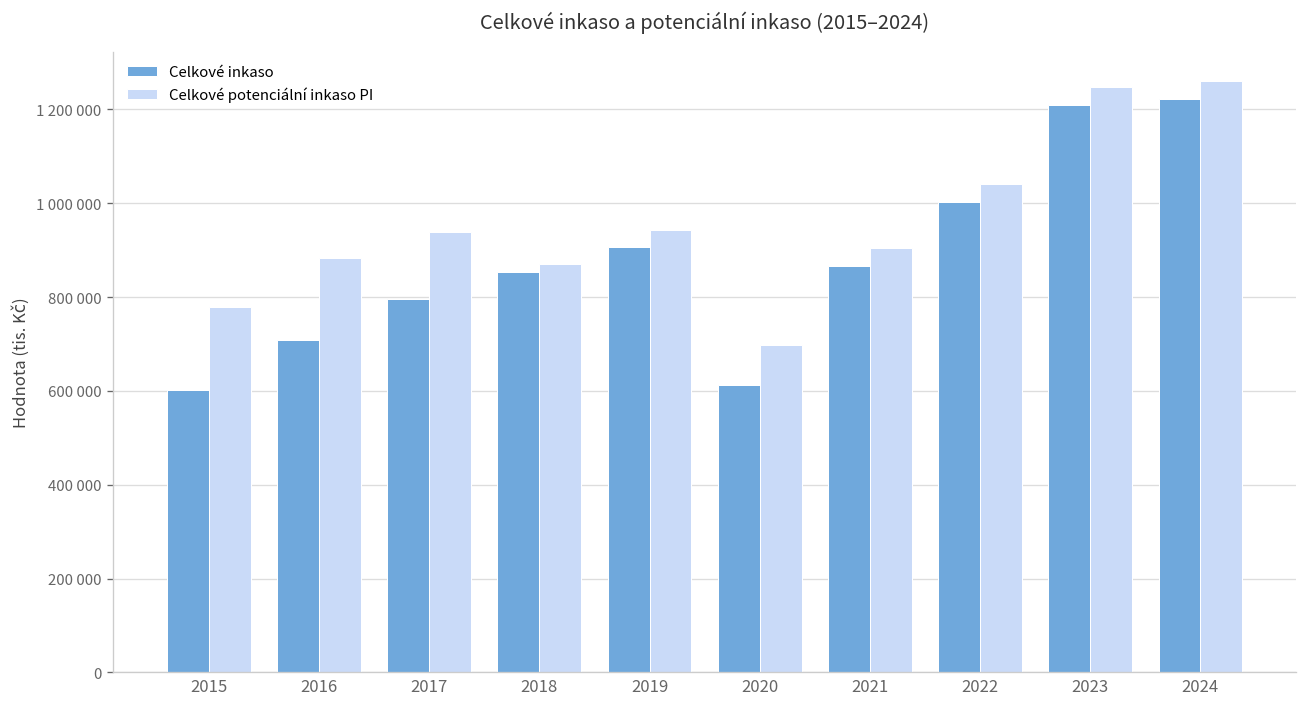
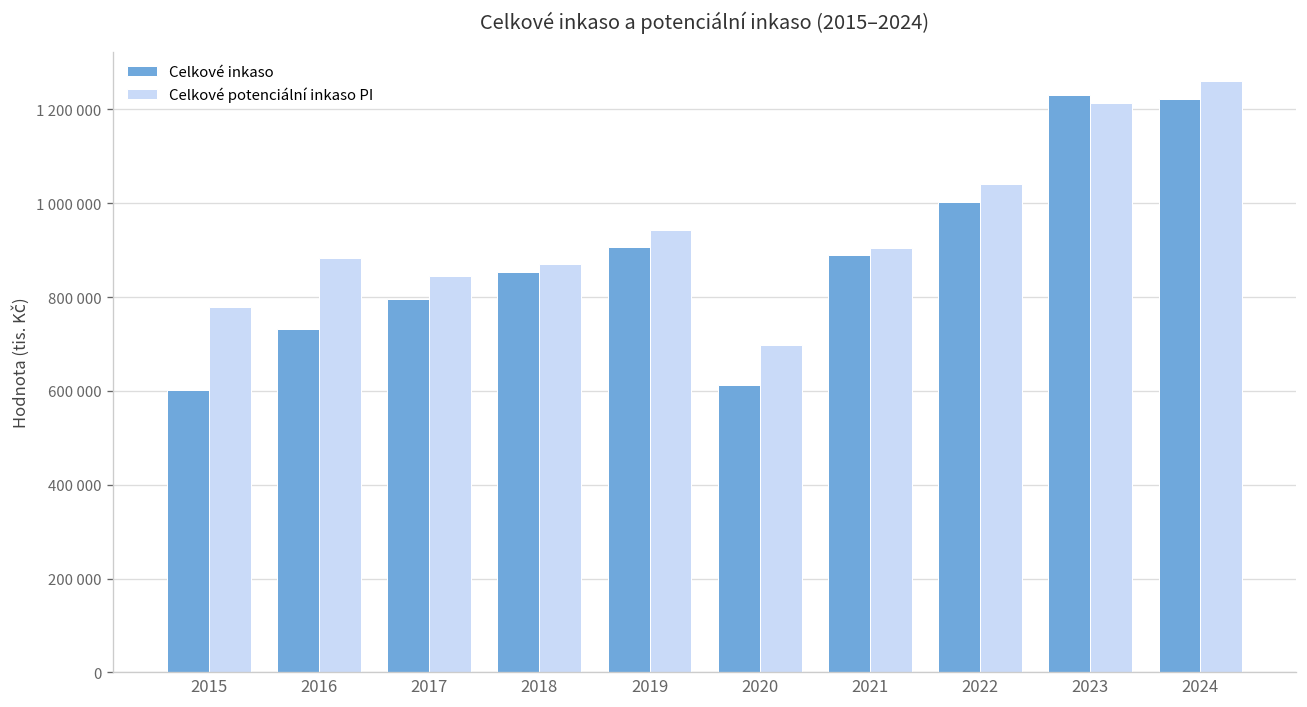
  {
    "Celkové inkaso": {
      "2015": 600000,
-     "2016": 710000,
+     "2016": 730000,
      "2017": 800000,
      "2018": 850000,
      "2019": 910000,
      "2020": 610000,
-     "2021": 870000,
+     "2021": 890000,
      "2022": 1000000,
-     "2023": 1210000,
+     "2023": 1230000,
      "2024": 1220000
    },
    "Celkové potenciální inkaso PI": {
      "2015": 780000,
      "2016": 880000,
-     "2017": 940000,
+     "2017": 850000,
      "2018": 870000,
      "2019": 940000,
      "2020": 700000,
      "2021": 900000,
      "2022": 1040000,
-     "2023": 1250000,
+     "2023": 1210000,
      "2024": 1260000
    }
  }
